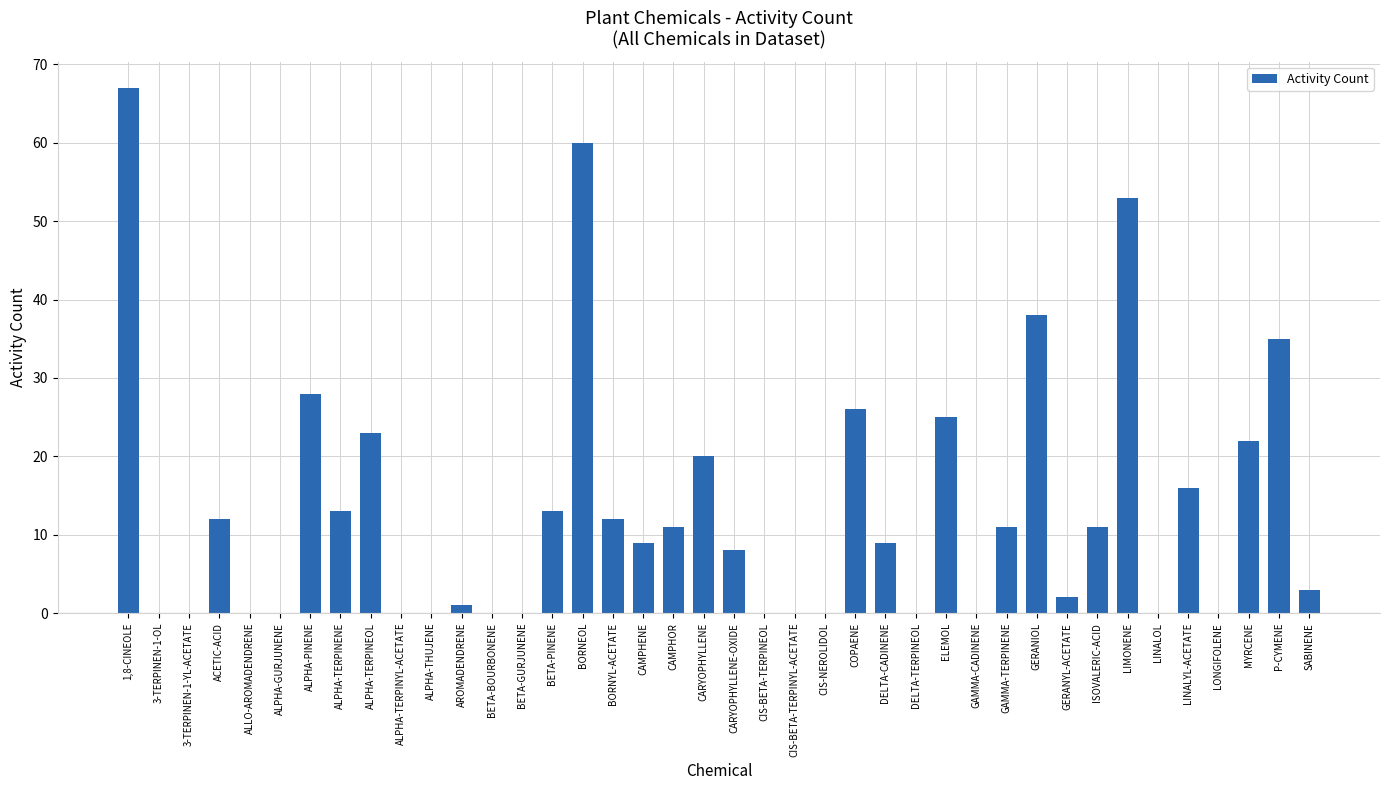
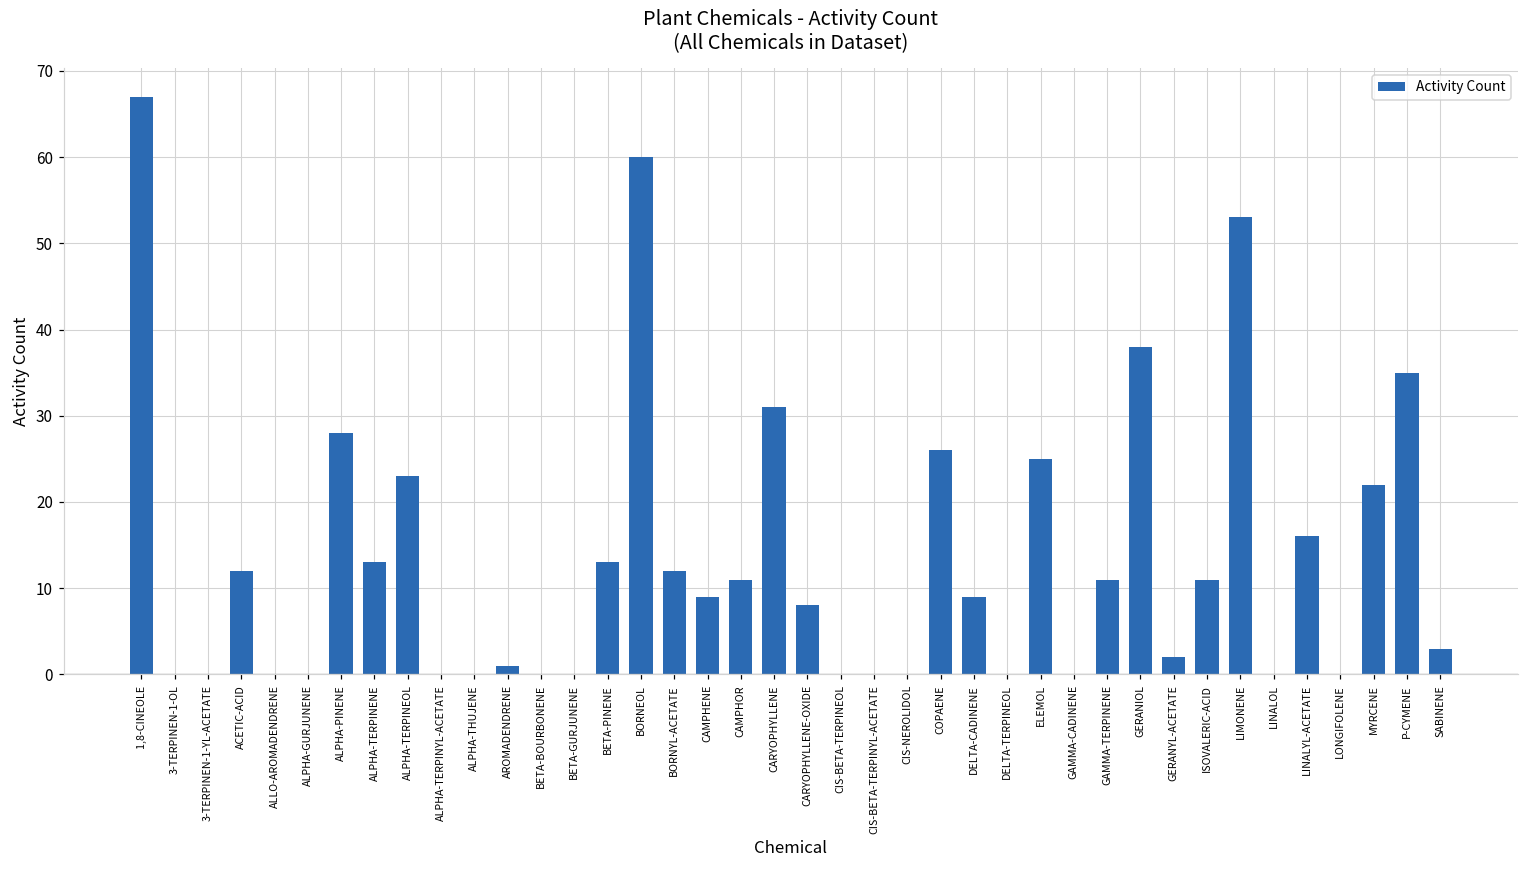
  {
    "1,8-CINEOLE": 67,
    "3-TERPINEN-1-OL": 0,
    "3-TERPINEN-1-YL-ACETATE": 0,
    "ACETIC-ACID": 12,
    "ALLO-AROMADENDRENE": 0,
    "ALPHA-GURJUNENE": 0,
    "ALPHA-PINENE": 28,
    "ALPHA-TERPINENE": 13,
    "ALPHA-TERPINEOL": 23,
    "ALPHA-TERPINYL-ACETATE": 0,
    "ALPHA-THUJENE": 0,
    "AROMADENDRENE": 1,
    "BETA-BOURBONENE": 0,
    "BETA-GURJUNENE": 0,
    "BETA-PINENE": 13,
    "BORNEOL": 60,
    "BORNYL-ACETATE": 12,
    "CAMPHENE": 9,
    "CAMPHOR": 11,
-   "CARYOPHYLLENE": 20,
+   "CARYOPHYLLENE": 31,
    "CARYOPHYLLENE-OXIDE": 8,
    "CIS-BETA-TERPINEOL": 0,
    "CIS-BETA-TERPINYL-ACETATE": 0,
    "CIS-NEROLIDOL": 0,
    "COPAENE": 26,
    "DELTA-CADINENE": 9,
    "DELTA-TERPINEOL": 0,
    "ELEMOL": 25,
    "GAMMA-CADINENE": 0,
    "GAMMA-TERPINENE": 11,
    "GERANIOL": 38,
    "GERANYL-ACETATE": 2,
    "ISOVALERIC-ACID": 11,
    "LIMONENE": 53,
    "LINALOL": 0,
    "LINALYL-ACETATE": 16,
    "LONGIFOLENE": 0,
    "MYRCENE": 22,
    "P-CYMENE": 35,
    "SABINENE": 3
  }
